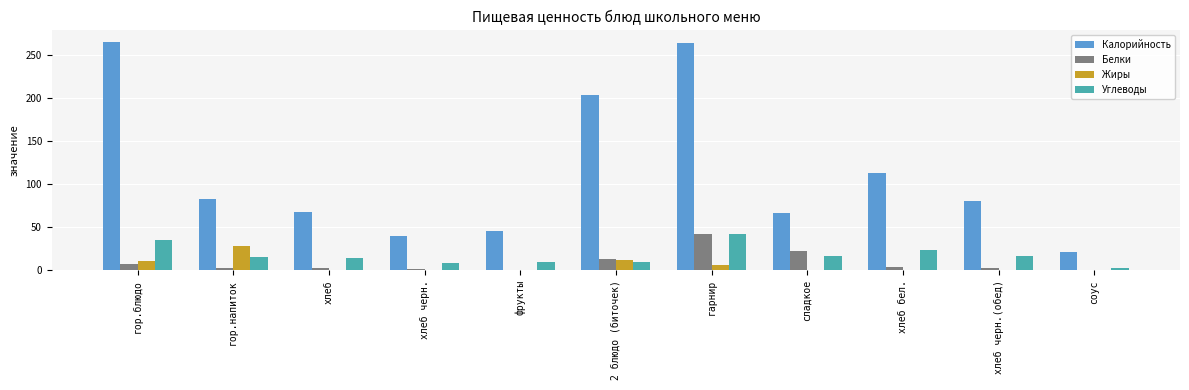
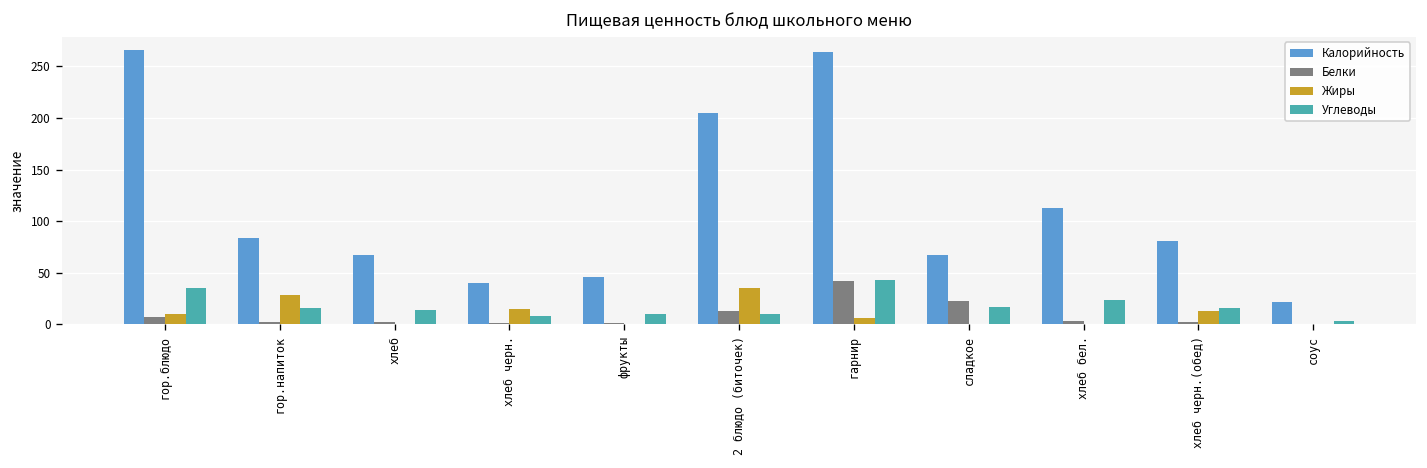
  {
    "Белки": {
      "гор.блюдо": 10,
      "2 блюдо (биточек)": 10,
      "гарнир": 40,
      "сладкое": 20,
      "хлеб бел.": 0
    },
    "Жиры": {
      "гор.блюдо": 10,
      "гор.напиток": 30,
-     "хлеб черн.": 0,
-     "2 блюдо (биточек)": 10,
+     "хлеб черн.": 20,
+     "2 блюдо (биточек)": 40,
      "гарнир": 10,
-     "хлеб черн.(обед)": 0
+     "хлеб черн.(обед)": 10
    }
  }
